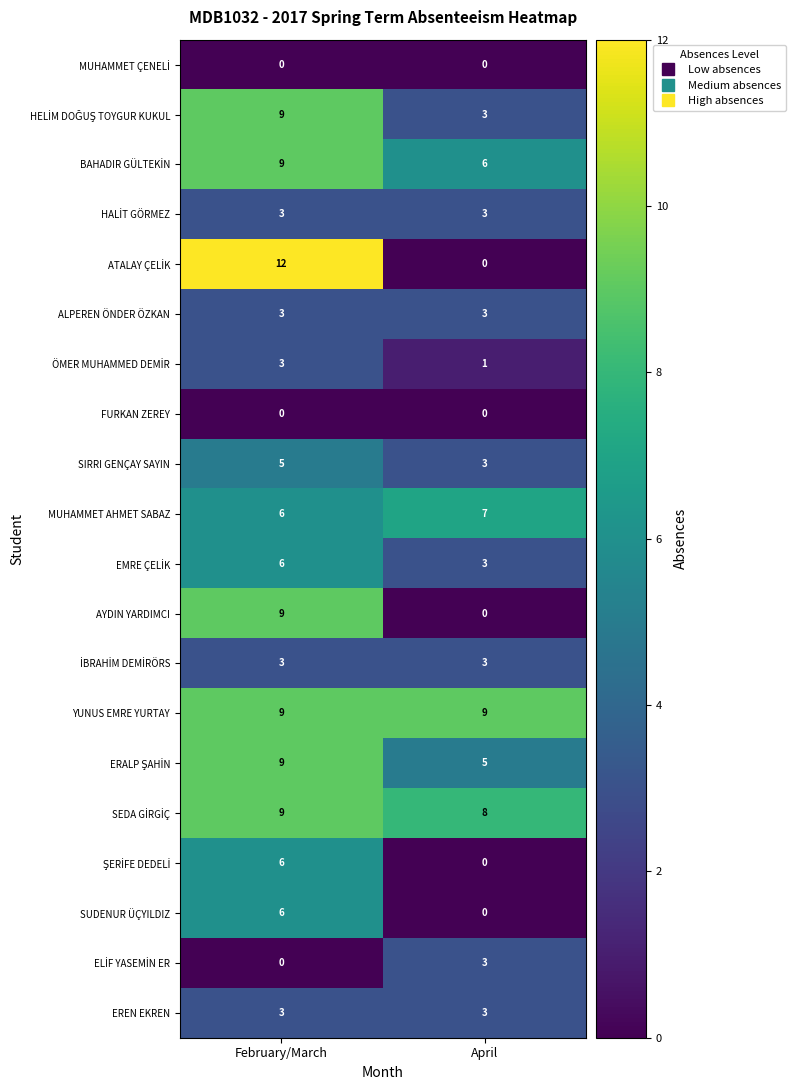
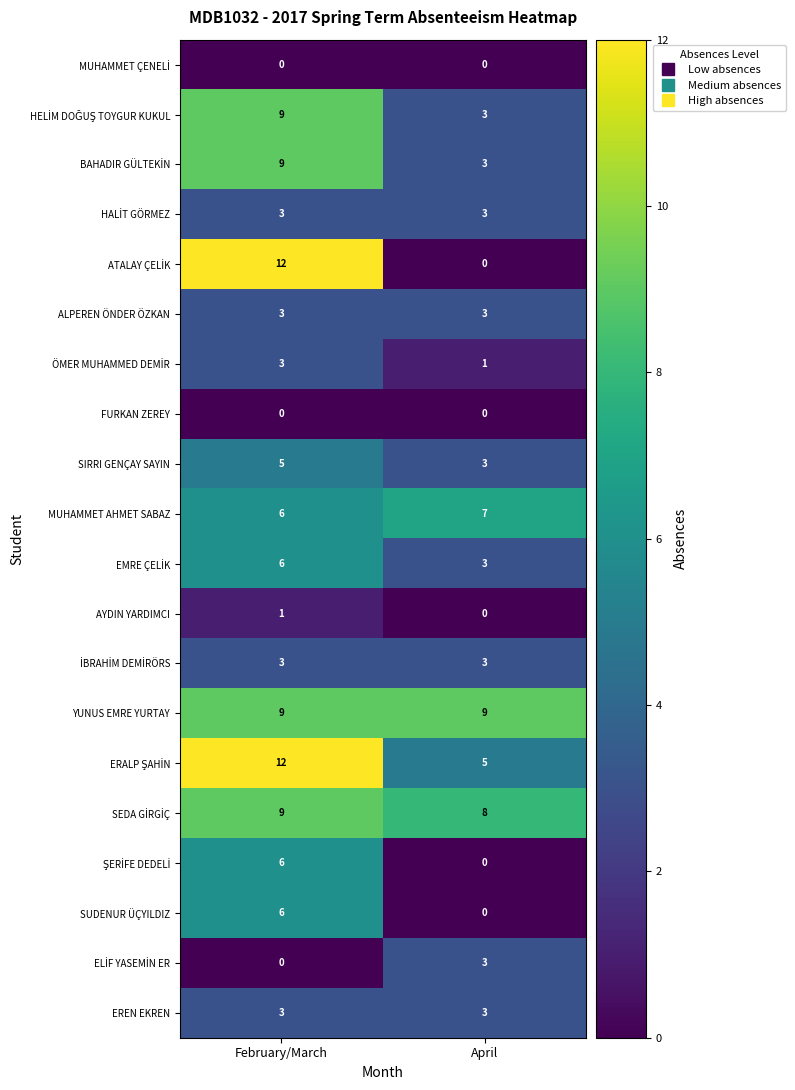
  {
    "MUHAMMET ÇENELİ": {
      "February/March": 0,
      "April": 0
    },
    "HELİM DOĞUŞ TOYGUR KUKUL": {
      "February/March": 9,
      "April": 3
    },
    "BAHADIR GÜLTEKİN": {
      "February/March": 9,
-     "April": 6
+     "April": 3
    },
    "HALİT GÖRMEZ": {
      "February/March": 3,
      "April": 3
    },
    "ATALAY ÇELİK": {
      "February/March": 12,
      "April": 0
    },
    "ALPEREN ÖNDER ÖZKAN": {
      "February/March": 3,
      "April": 3
    },
    "ÖMER MUHAMMED DEMİR": {
      "February/March": 3,
      "April": 1
    },
    "FURKAN ZEREY": {
      "February/March": 0,
      "April": 0
    },
    "SIRRI GENÇAY SAYIN": {
      "February/March": 5,
      "April": 3
    },
    "MUHAMMET AHMET SABAZ": {
      "February/March": 6,
      "April": 7
    },
    "EMRE ÇELİK": {
      "February/March": 6,
      "April": 3
    },
    "AYDIN YARDIMCI": {
-     "February/March": 9,
+     "February/March": 1,
      "April": 0
    },
    "İBRAHİM DEMİRÖRS": {
      "February/March": 3,
      "April": 3
    },
    "YUNUS EMRE YURTAY": {
      "February/March": 9,
      "April": 9
    },
    "ERALP ŞAHİN": {
-     "February/March": 9,
+     "February/March": 12,
      "April": 5
    },
    "SEDA GİRGİÇ": {
      "February/March": 9,
      "April": 8
    },
    "ŞERİFE DEDELİ": {
      "February/March": 6,
      "April": 0
    },
    "SUDENUR ÜÇYILDIZ": {
      "February/March": 6,
      "April": 0
    },
    "ELİF YASEMİN ER": {
      "February/March": 0,
      "April": 3
    },
    "EREN EKREN": {
      "February/March": 3,
      "April": 3
    }
  }
